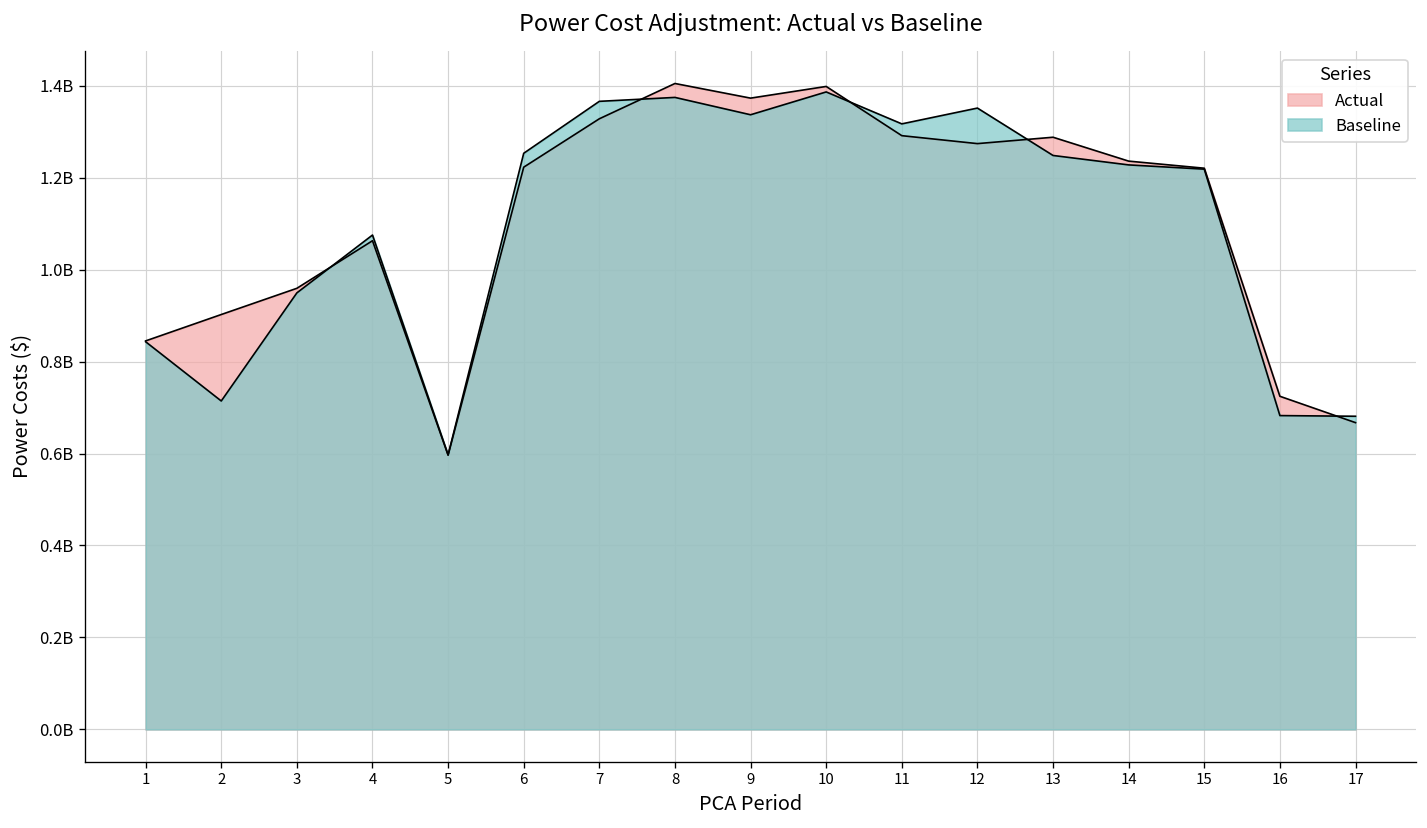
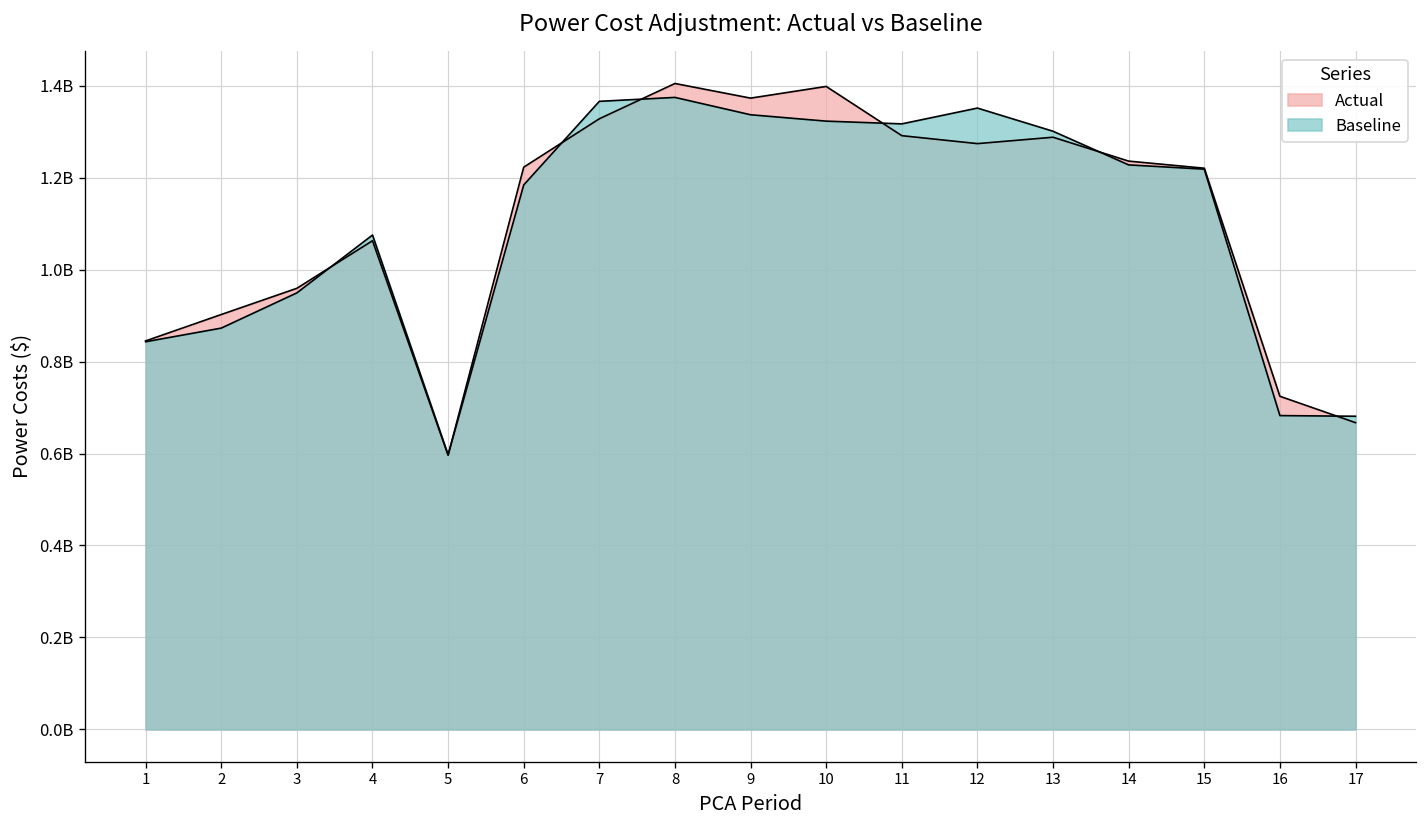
  {
    "Actual": {
      "2": 900000000,
      "3": 960000000,
      "4": 1060000000,
      "6": 1220000000,
      "7": 1330000000,
      "8": 1400000000,
      "9": 1370000000,
      "10": 1400000000,
      "11": 1290000000,
      "12": 1270000000,
      "13": 1290000000,
      "14": 1240000000,
      "16": 720000000,
      "17": 670000000
    },
    "Baseline": {
-     "2": 710000000,
+     "2": 870000000,
      "3": 950000000,
      "4": 1080000000,
-     "6": 1250000000,
+     "6": 1180000000,
      "7": 1370000000,
      "8": 1370000000,
      "9": 1340000000,
-     "10": 1390000000,
+     "10": 1320000000,
      "11": 1320000000,
      "12": 1350000000,
-     "13": 1250000000,
+     "13": 1300000000,
      "14": 1230000000,
      "16": 680000000,
      "17": 680000000
    }
  }
